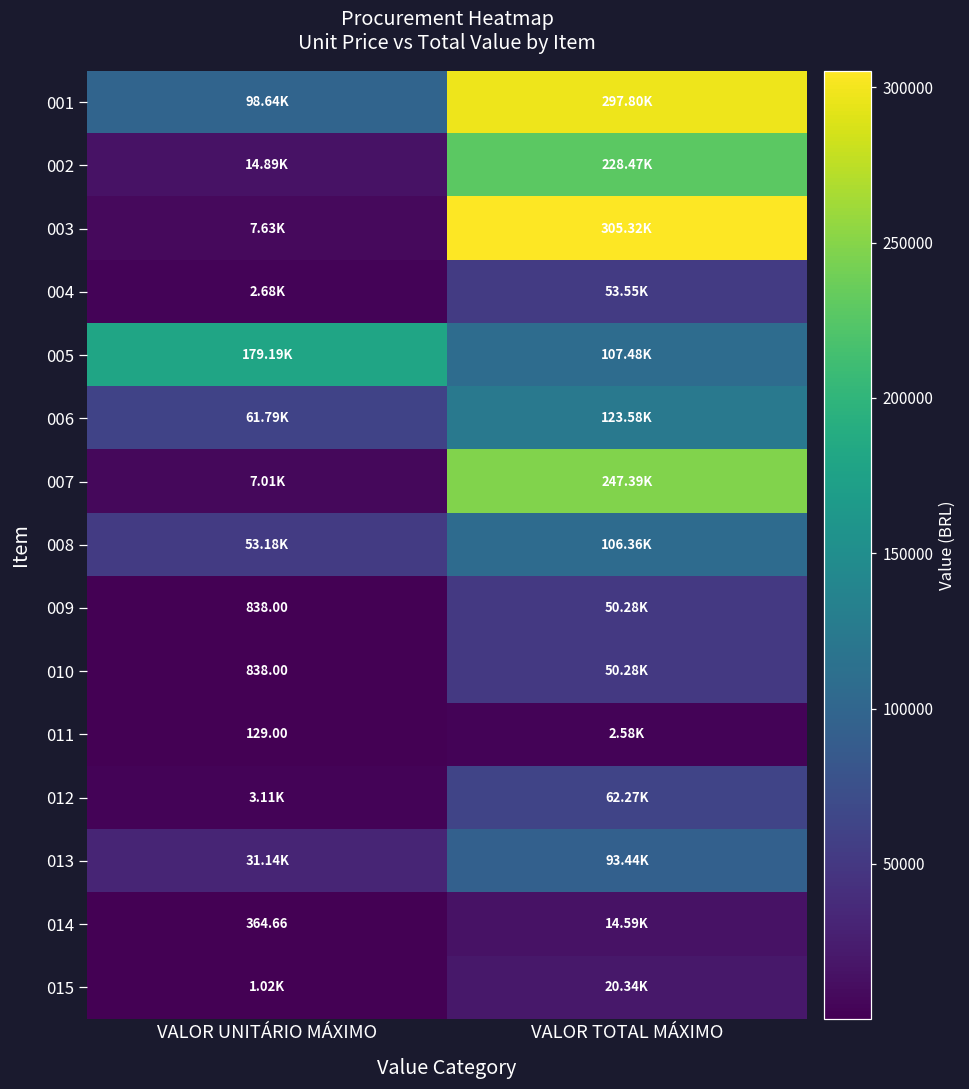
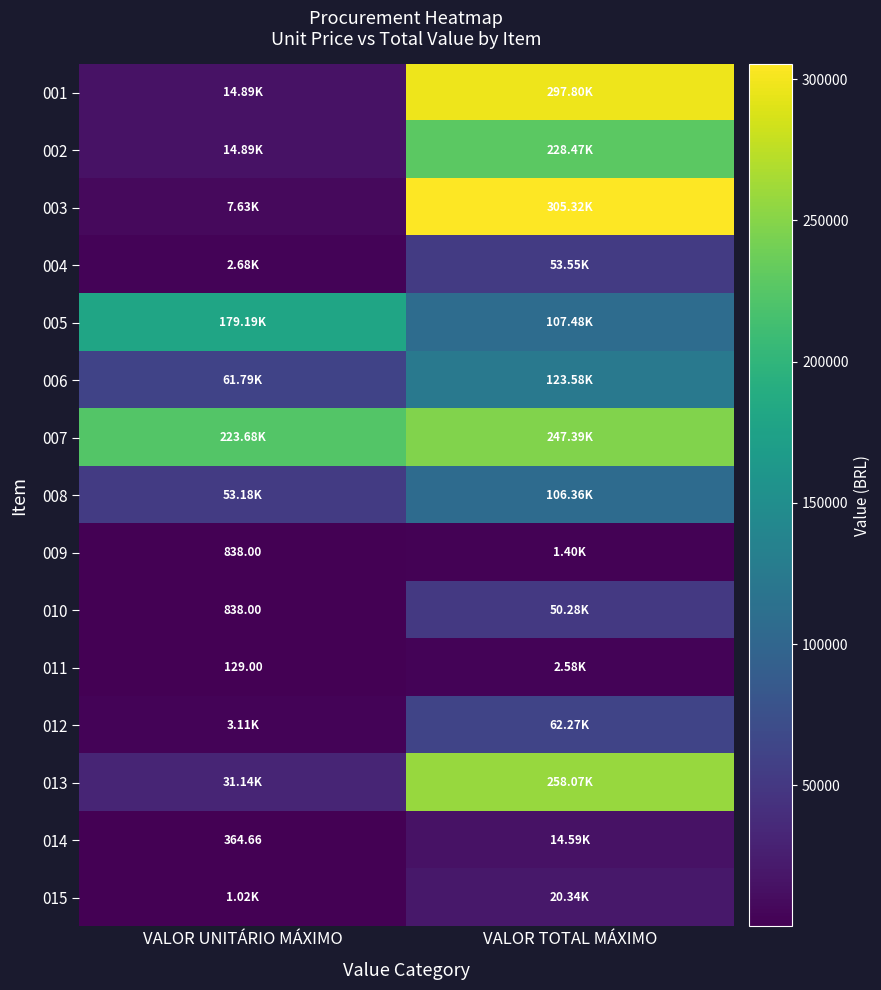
  {
    "001": {
-     "VALOR UNITÁRIO MÁXIMO": "98.64K",
+     "VALOR UNITÁRIO MÁXIMO": "14.89K",
      "VALOR TOTAL MÁXIMO": "297.80K"
    },
    "002": {
      "VALOR UNITÁRIO MÁXIMO": "14.89K",
      "VALOR TOTAL MÁXIMO": "228.47K"
    },
    "003": {
      "VALOR UNITÁRIO MÁXIMO": "7.63K",
      "VALOR TOTAL MÁXIMO": "305.32K"
    },
    "004": {
      "VALOR UNITÁRIO MÁXIMO": "2.68K",
      "VALOR TOTAL MÁXIMO": "53.55K"
    },
    "005": {
      "VALOR UNITÁRIO MÁXIMO": "179.19K",
      "VALOR TOTAL MÁXIMO": "107.48K"
    },
    "006": {
      "VALOR UNITÁRIO MÁXIMO": "61.79K",
      "VALOR TOTAL MÁXIMO": "123.58K"
    },
    "007": {
-     "VALOR UNITÁRIO MÁXIMO": "7.01K",
+     "VALOR UNITÁRIO MÁXIMO": "223.68K",
      "VALOR TOTAL MÁXIMO": "247.39K"
    },
    "008": {
      "VALOR UNITÁRIO MÁXIMO": "53.18K",
      "VALOR TOTAL MÁXIMO": "106.36K"
    },
    "009": {
      "VALOR UNITÁRIO MÁXIMO": "838.00",
-     "VALOR TOTAL MÁXIMO": "50.28K"
+     "VALOR TOTAL MÁXIMO": "1.40K"
    },
    "010": {
      "VALOR UNITÁRIO MÁXIMO": "838.00",
      "VALOR TOTAL MÁXIMO": "50.28K"
    },
    "011": {
      "VALOR UNITÁRIO MÁXIMO": "129.00",
      "VALOR TOTAL MÁXIMO": "2.58K"
    },
    "012": {
      "VALOR UNITÁRIO MÁXIMO": "3.11K",
      "VALOR TOTAL MÁXIMO": "62.27K"
    },
    "013": {
      "VALOR UNITÁRIO MÁXIMO": "31.14K",
-     "VALOR TOTAL MÁXIMO": "93.44K"
+     "VALOR TOTAL MÁXIMO": "258.07K"
    },
    "014": {
      "VALOR UNITÁRIO MÁXIMO": "364.66",
      "VALOR TOTAL MÁXIMO": "14.59K"
    },
    "015": {
      "VALOR UNITÁRIO MÁXIMO": "1.02K",
      "VALOR TOTAL MÁXIMO": "20.34K"
    }
  }
